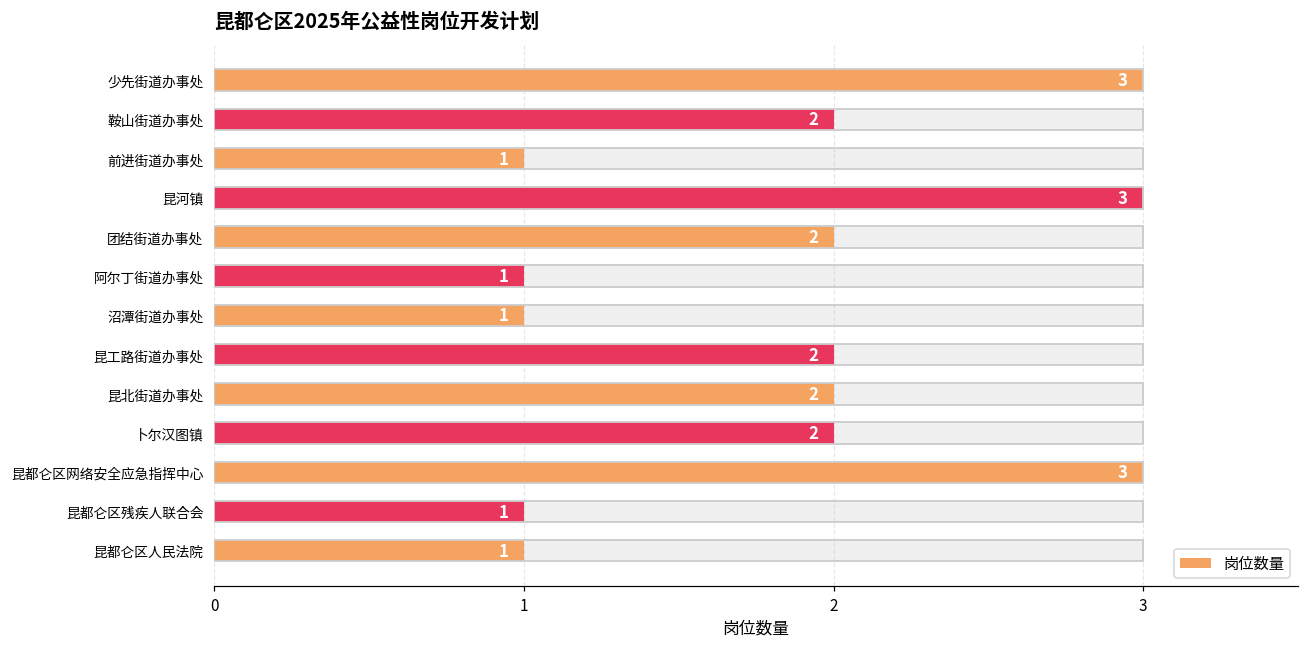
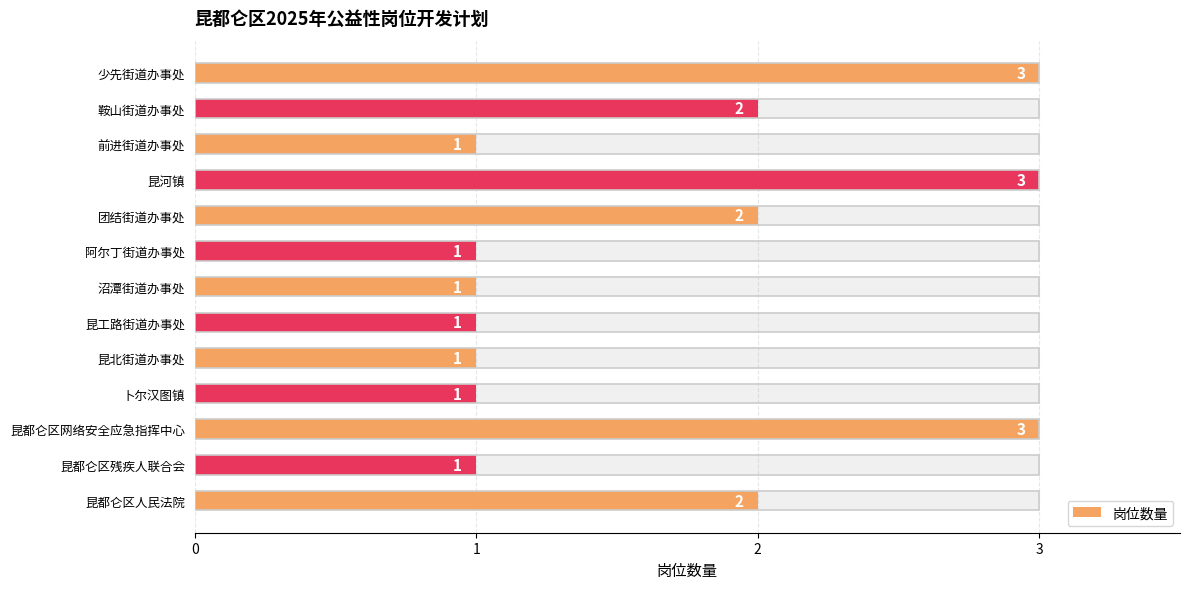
  {
    "岗位数量": {
      "少先街道办事处": 3,
      "昆河镇": 3,
-     "昆工路街道办事处": 2,
-     "昆北街道办事处": 2,
-     "卜尔汉图镇": 2,
+     "昆工路街道办事处": 1,
+     "昆北街道办事处": 1,
+     "卜尔汉图镇": 1,
      "昆都仑区网络安全应急指挥中心": 3,
-     "昆都仑区人民法院": 1
+     "昆都仑区人民法院": 2
    }
  }
